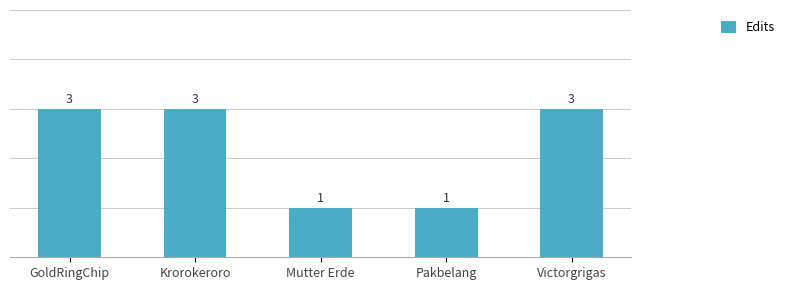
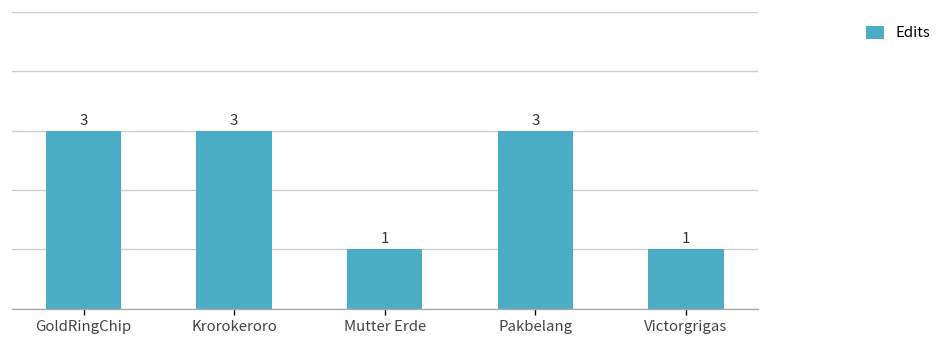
  {
    "GoldRingChip": 3,
    "Krorokeroro": 3,
    "Mutter Erde": 1,
-   "Pakbelang": 1,
-   "Victorgrigas": 3
+   "Pakbelang": 3,
+   "Victorgrigas": 1
  }
